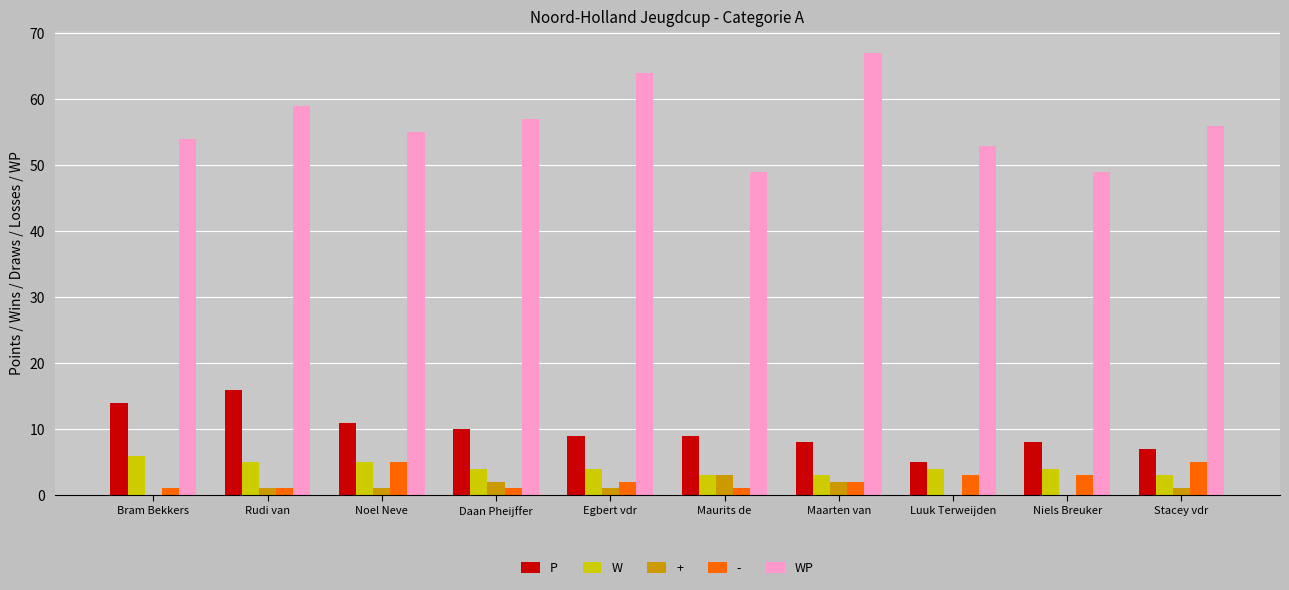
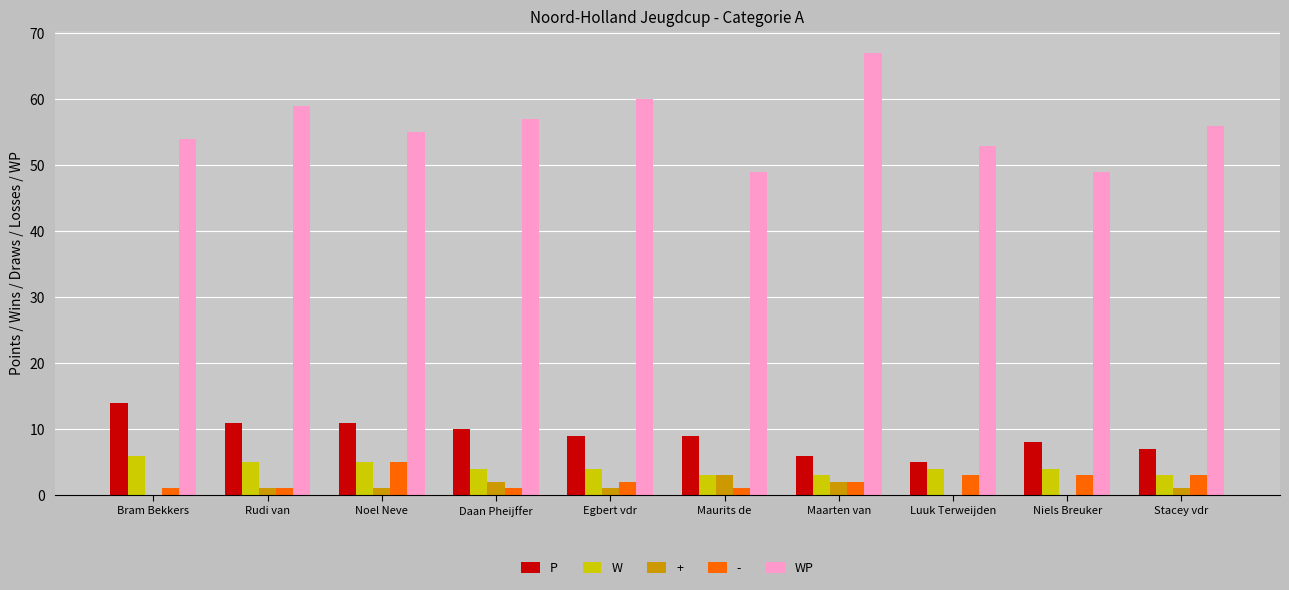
  {
    "P": {
      "Bram Bekkers": 14,
-     "Rudi van": 16,
+     "Rudi van": 11,
      "Noel Neve": 11,
      "Daan Pheijffer": 10,
      "Egbert vdr": 9,
      "Maurits de": 9,
-     "Maarten van": 8,
+     "Maarten van": 6,
      "Luuk Terweijden": 5,
      "Niels Breuker": 8,
      "Stacey vdr": 7
    },
    "-": {
      "Bram Bekkers": 1,
      "Rudi van": 1,
      "Noel Neve": 5,
      "Daan Pheijffer": 1,
      "Egbert vdr": 2,
      "Maurits de": 1,
      "Maarten van": 2,
      "Luuk Terweijden": 3,
      "Niels Breuker": 3,
-     "Stacey vdr": 5
+     "Stacey vdr": 3
    },
    "WP": {
      "Bram Bekkers": 54,
      "Rudi van": 59,
      "Noel Neve": 55,
      "Daan Pheijffer": 57,
-     "Egbert vdr": 64,
+     "Egbert vdr": 60,
      "Maurits de": 49,
      "Maarten van": 67,
      "Luuk Terweijden": 53,
      "Niels Breuker": 49,
      "Stacey vdr": 56
    }
  }
